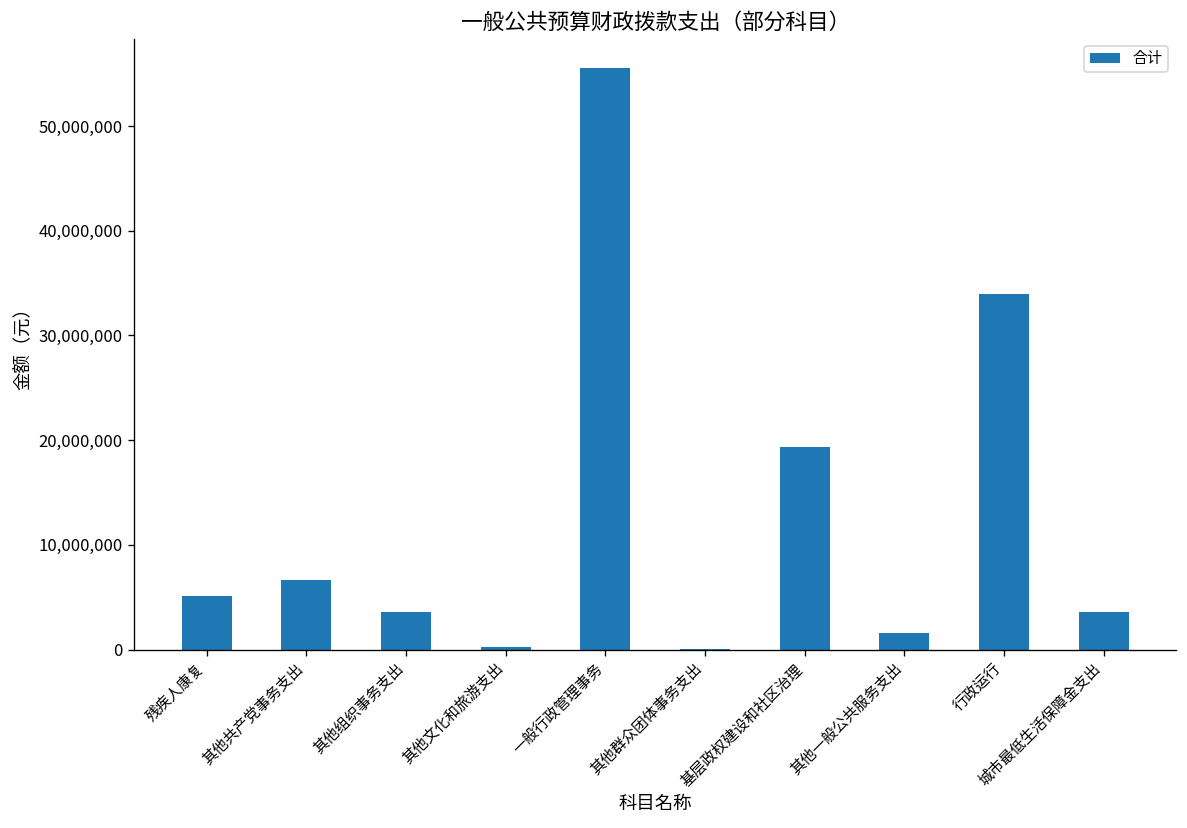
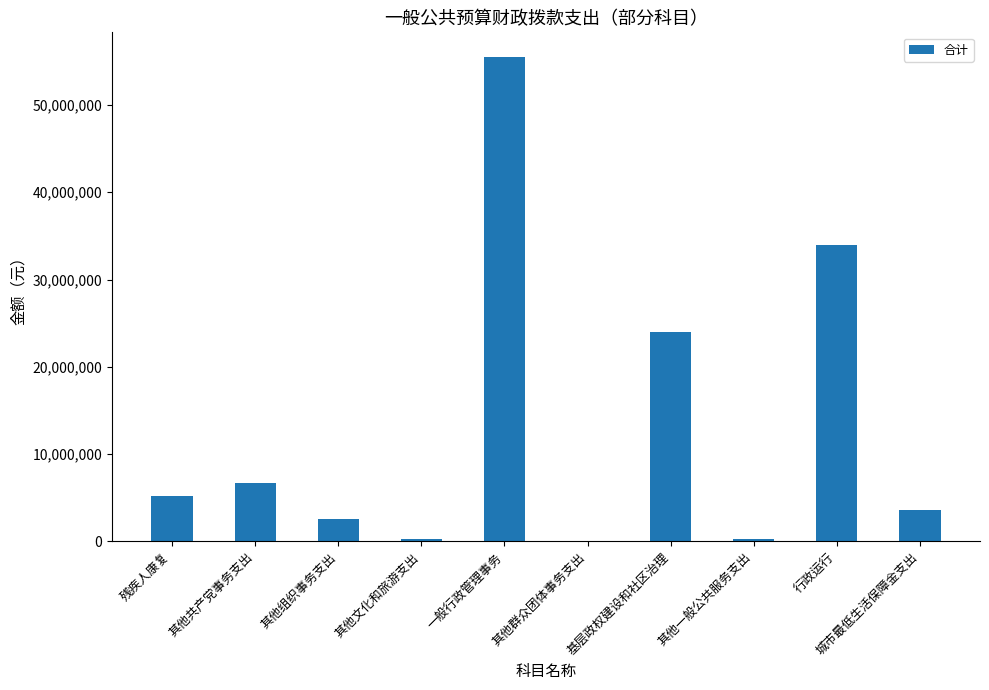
  {
    "残疾人康复": "5,000,000",
    "其他共产党事务支出": "7,000,000",
-   "其他组织事务支出": "4,000,000",
+   "其他组织事务支出": "3,000,000",
    "一般行政管理事务": "56,000,000",
-   "基层政权建设和社区治理": "19,000,000",
-   "其他一般公共服务支出": "2,000,000",
+   "基层政权建设和社区治理": "24,000,000",
+   "其他一般公共服务支出": "0",
    "行政运行": "34,000,000",
    "城市最低生活保障金支出": "4,000,000"
  }
